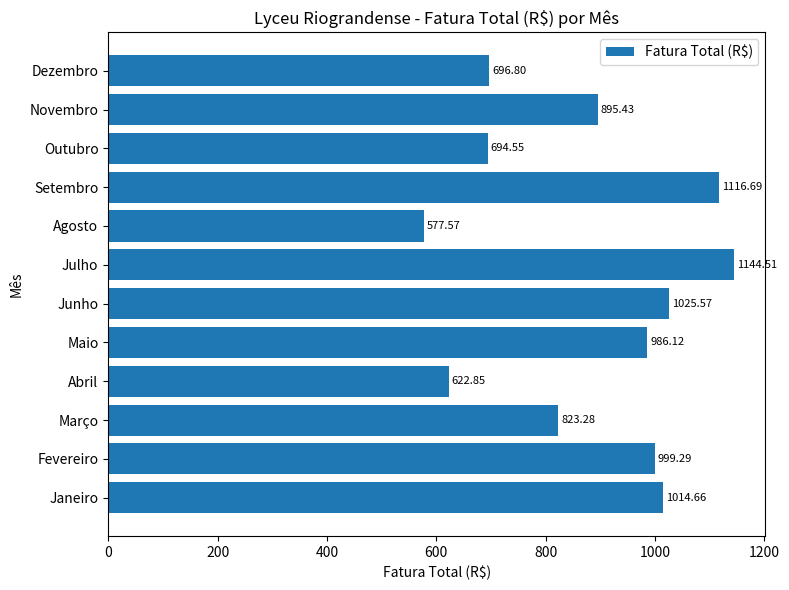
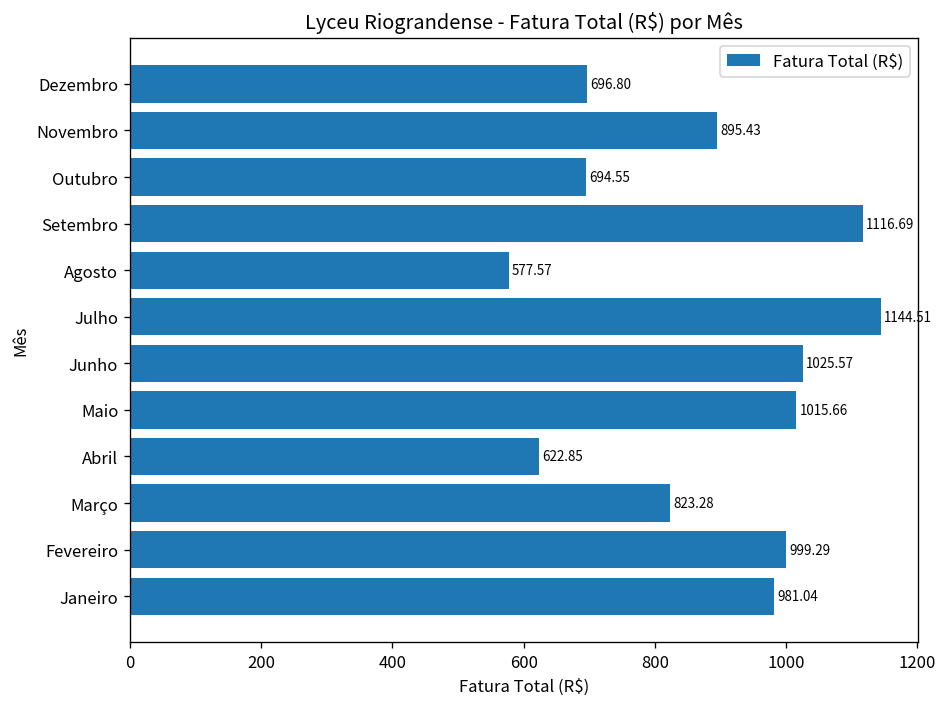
  {
    "Dezembro": 696.80,
    "Novembro": 895.43,
    "Outubro": 694.55,
    "Setembro": 1116.69,
    "Agosto": 577.57,
    "Julho": 1144.51,
    "Junho": 1025.57,
-   "Maio": 986.12,
+   "Maio": 1015.66,
    "Abril": 622.85,
    "Março": 823.28,
    "Fevereiro": 999.29,
-   "Janeiro": 1014.66
+   "Janeiro": 981.04
  }
